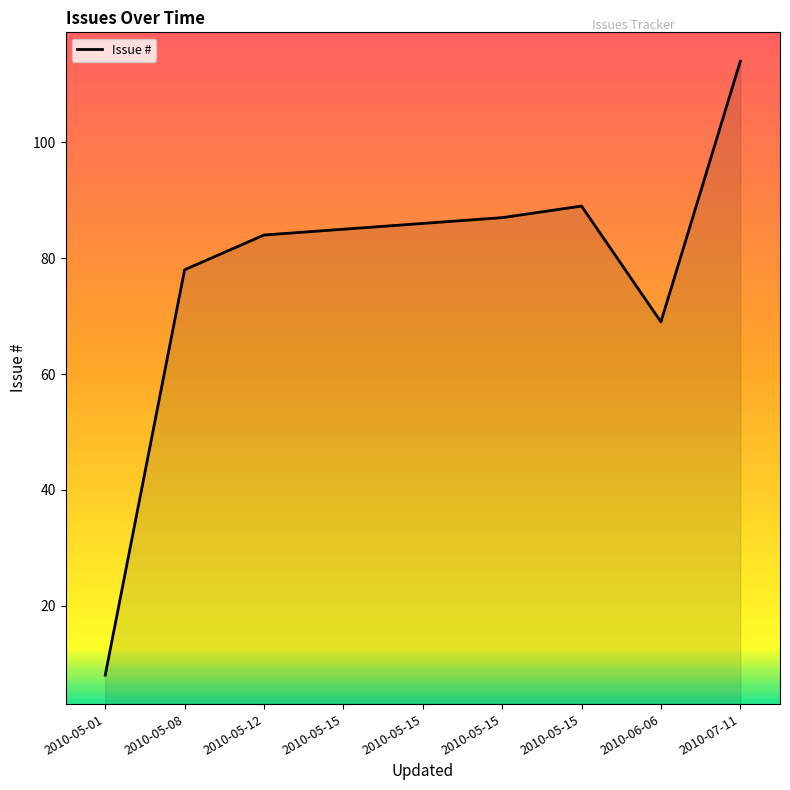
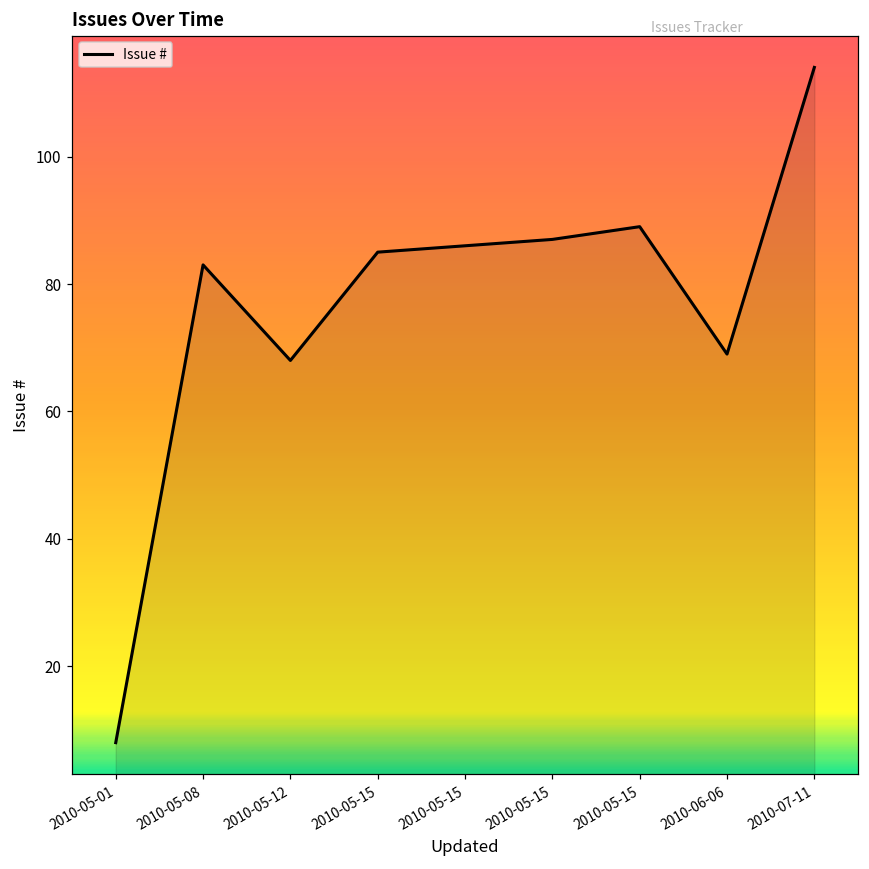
  {
    "2010-05-01": 8,
-   "2010-05-08": 78,
-   "2010-05-12": 84,
+   "2010-05-08": 83,
+   "2010-05-12": 68,
    "2010-06-06": 69,
    "2010-07-11": 114
  }
